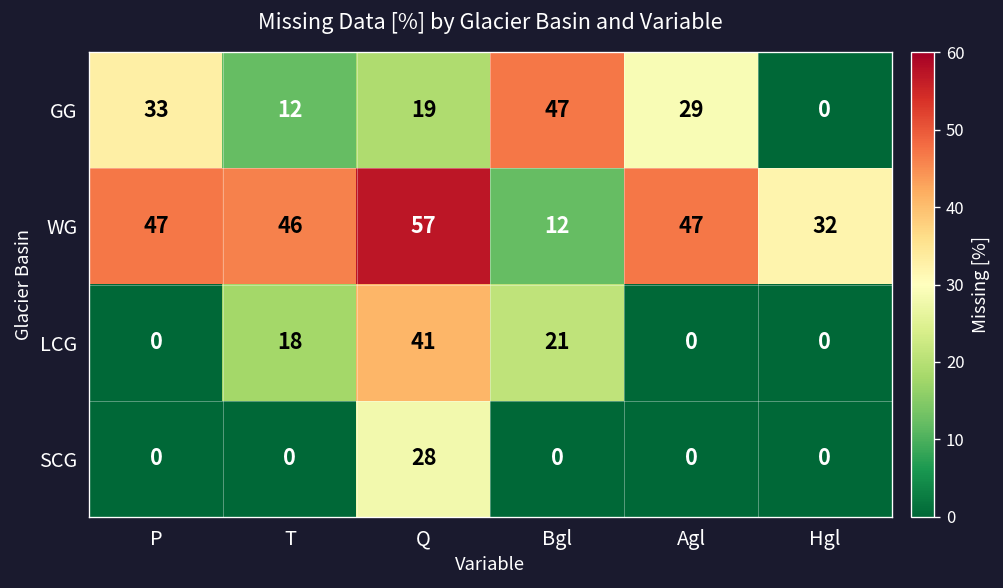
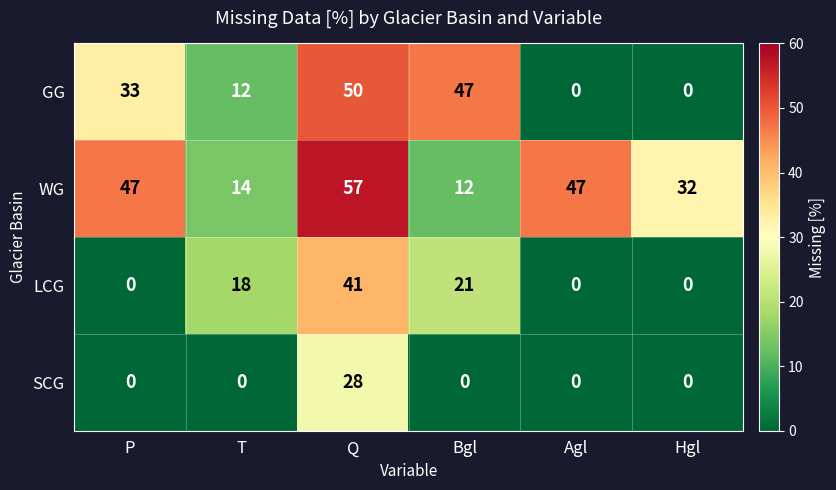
  {
    "GG": {
      "P": 33,
      "T": 12,
-     "Q": 19,
+     "Q": 50,
      "Bgl": 47,
-     "Agl": 29,
+     "Agl": 0,
      "Hgl": 0
    },
    "WG": {
      "P": 47,
-     "T": 46,
+     "T": 14,
      "Q": 57,
      "Bgl": 12,
      "Agl": 47,
      "Hgl": 32
    },
    "LCG": {
      "P": 0,
      "T": 18,
      "Q": 41,
      "Bgl": 21,
      "Agl": 0,
      "Hgl": 0
    },
    "SCG": {
      "P": 0,
      "T": 0,
      "Q": 28,
      "Bgl": 0,
      "Agl": 0,
      "Hgl": 0
    }
  }
